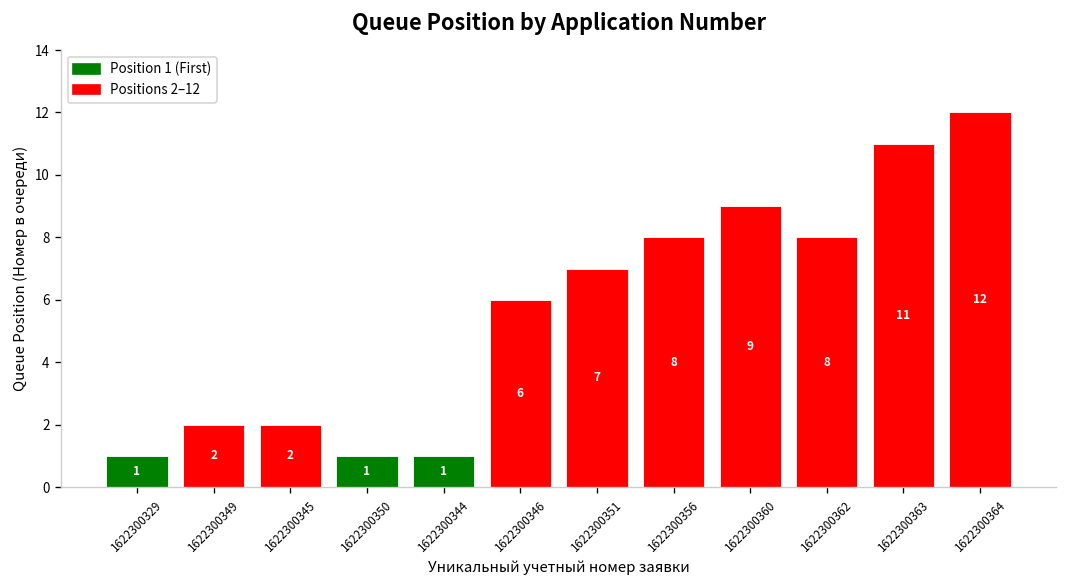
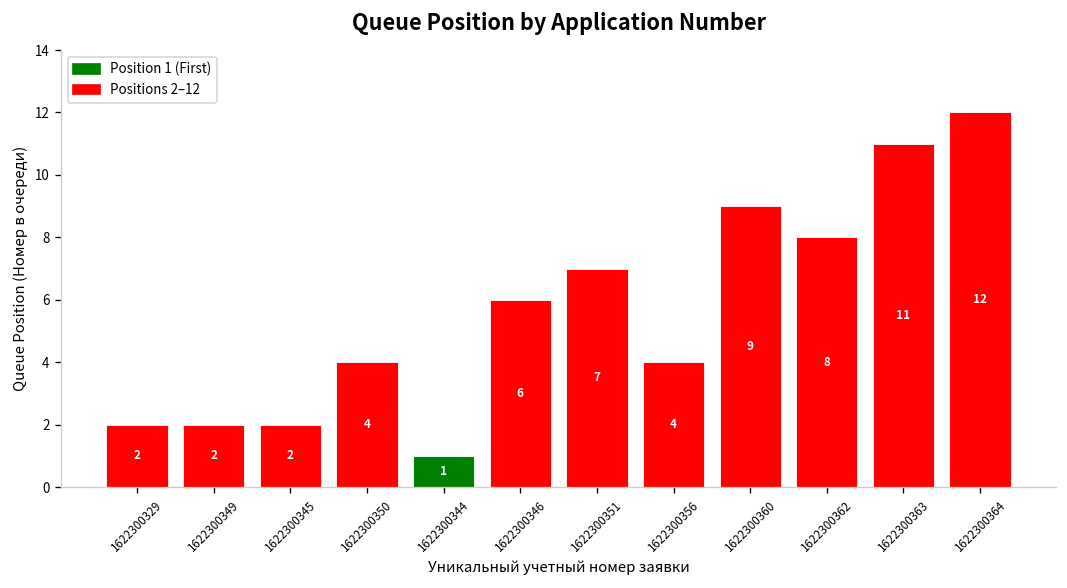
  {
-   "1622300329": 1,
+   "1622300329": 2,
    "1622300349": 2,
    "1622300345": 2,
-   "1622300350": 1,
+   "1622300350": 4,
    "1622300344": 1,
    "1622300346": 6,
    "1622300351": 7,
-   "1622300356": 8,
+   "1622300356": 4,
    "1622300360": 9,
    "1622300362": 8,
    "1622300363": 11,
    "1622300364": 12
  }
